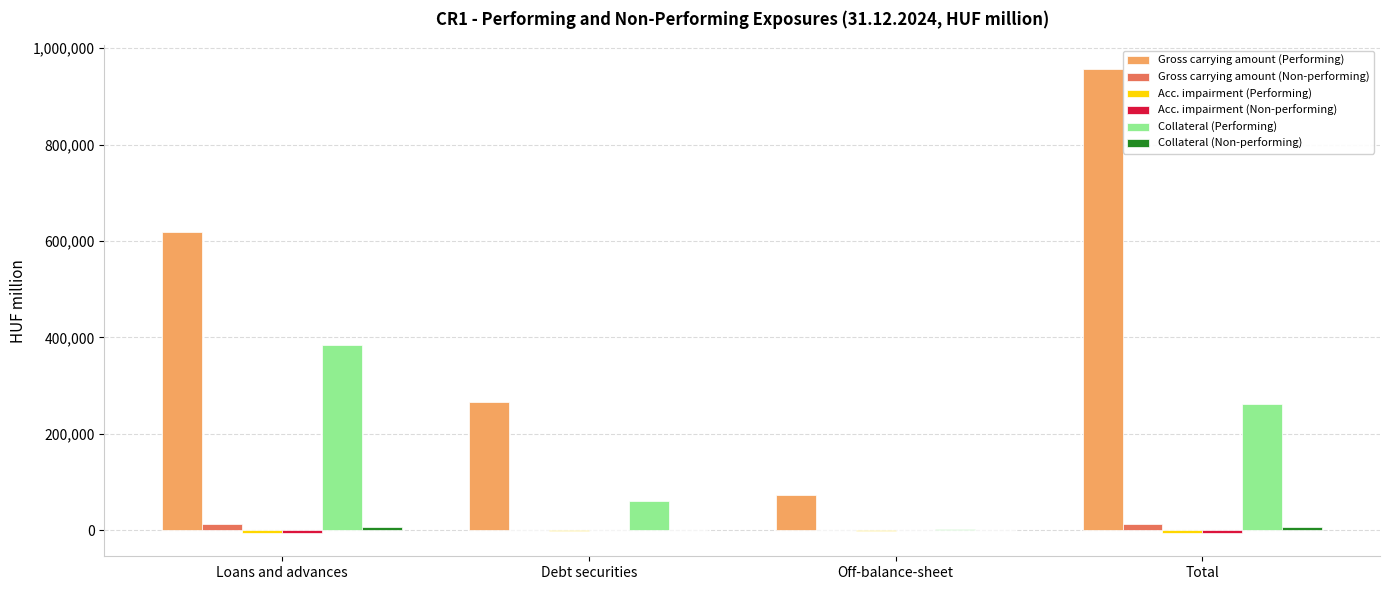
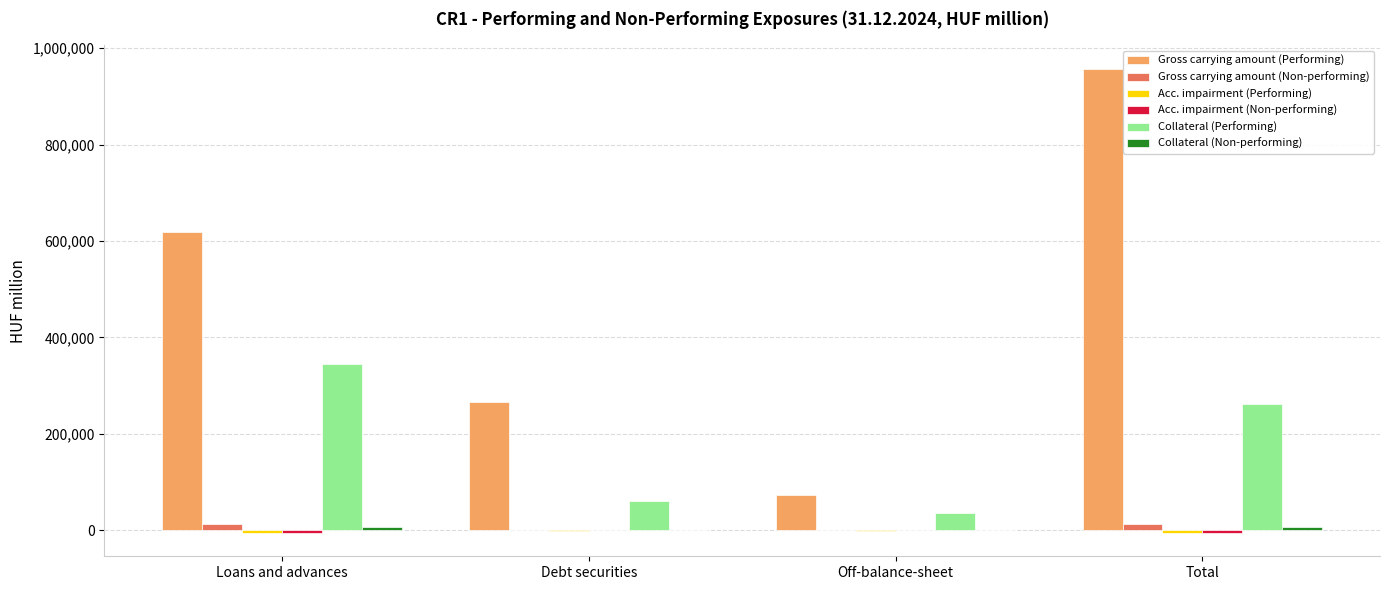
  {
    "Acc. impairment (Performing)": {
      "Total": "-10,000"
    },
    "Acc. impairment (Non-performing)": {
      "Debt securities": "0",
      "Off-balance-sheet": "0"
    },
    "Collateral (Performing)": {
-     "Loans and advances": "380,000",
+     "Loans and advances": "340,000",
      "Debt securities": "60,000",
-     "Off-balance-sheet": "0",
+     "Off-balance-sheet": "40,000",
      "Total": "260,000"
    },
    "Collateral (Non-performing)": {
      "Loans and advances": "10,000",
      "Debt securities": "0",
      "Off-balance-sheet": "0",
      "Total": "10,000"
    }
  }
